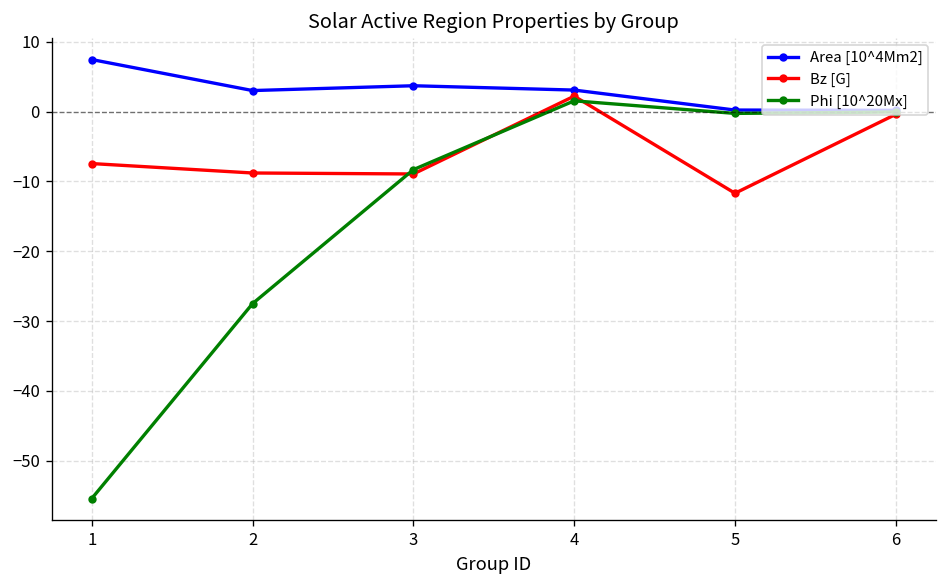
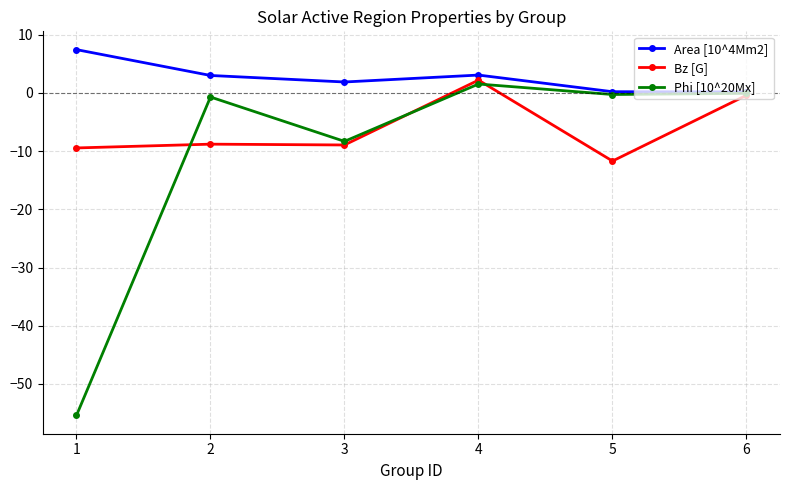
  {
    "Area [10^4Mm2]": {
      "1": 7,
      "2": 3,
-     "3": 4,
+     "3": 2,
      "4": 3,
      "5": 0
    },
    "Bz [G]": {
-     "1": -7,
+     "1": -9,
      "2": -9,
      "3": -9,
      "4": 2,
      "5": -12
    },
    "Phi [10^20Mx]": {
      "1": -55,
-     "2": -28,
+     "2": -1,
      "3": -8,
      "4": 2,
      "5": 0
    }
  }
